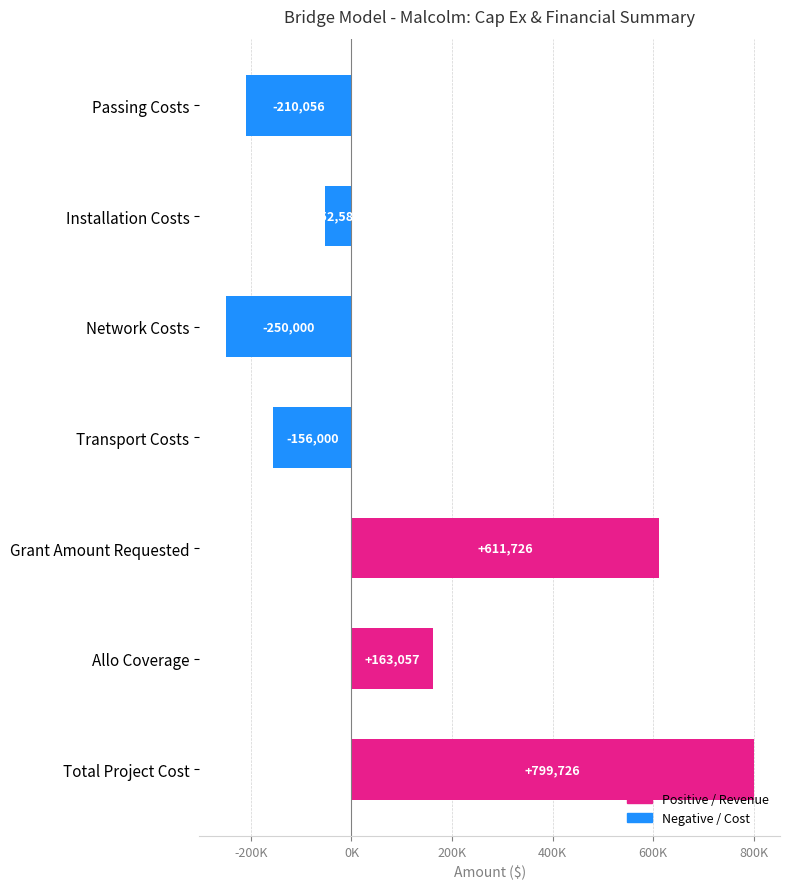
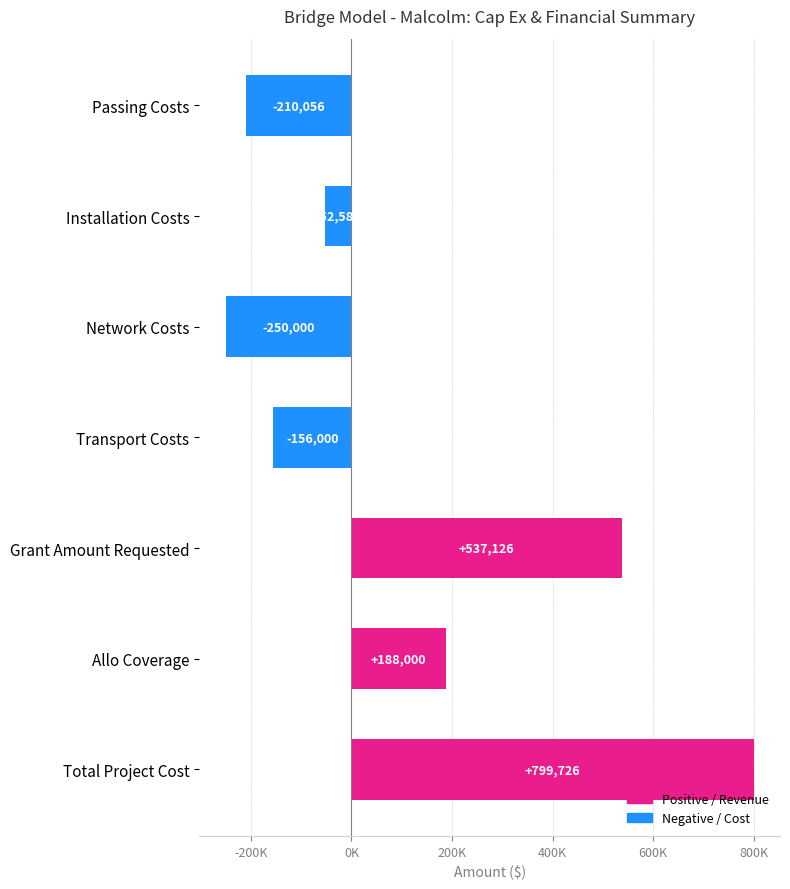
  {
    "Passing Costs": "-210,056",
    "Installation Costs": "-52,581",
    "Network Costs": "-250,000",
    "Transport Costs": "-156,000",
-   "Grant Amount Requested": "+611,726",
-   "Allo Coverage": "+163,057",
+   "Grant Amount Requested": "+537,126",
+   "Allo Coverage": "+188,000",
    "Total Project Cost": "+799,726"
  }
